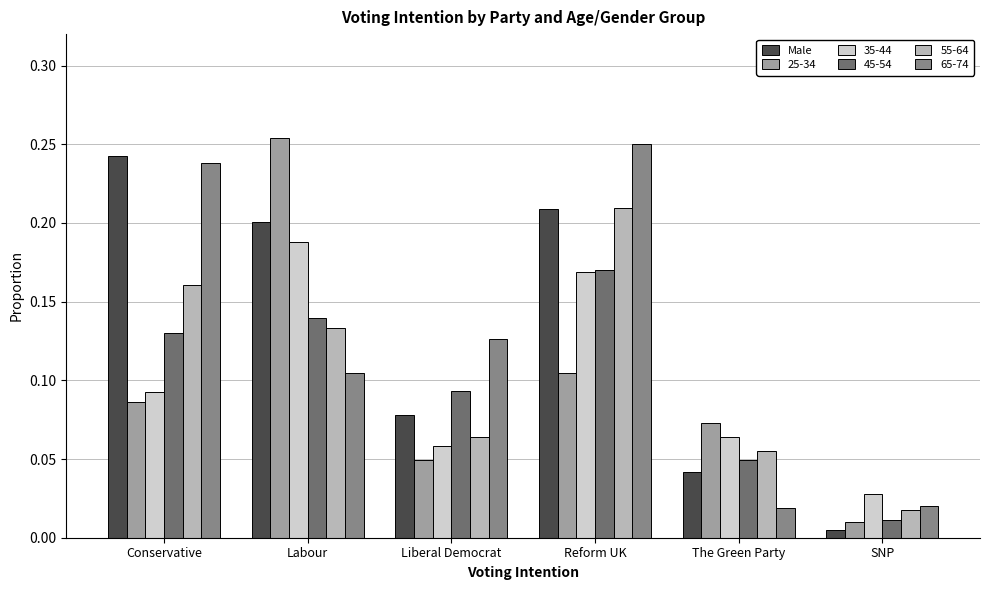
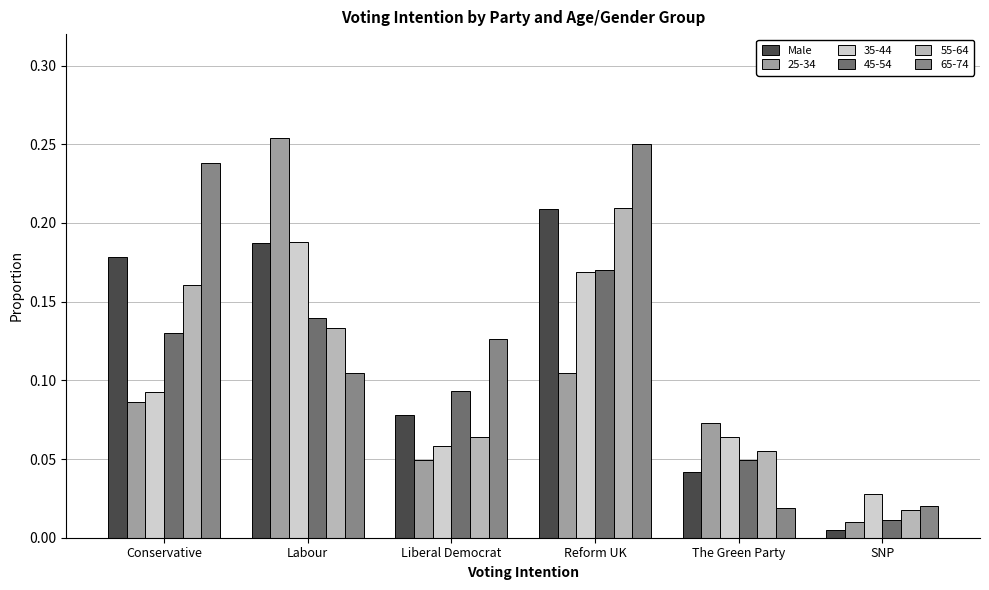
  {
    "Male": {
-     "Conservative": 0.242,
-     "Labour": 0.201,
+     "Conservative": 0.178,
+     "Labour": 0.187,
      "Liberal Democrat": 0.078,
      "Reform UK": 0.209,
      "The Green Party": 0.042,
      "SNP": 0.005
    }
  }
